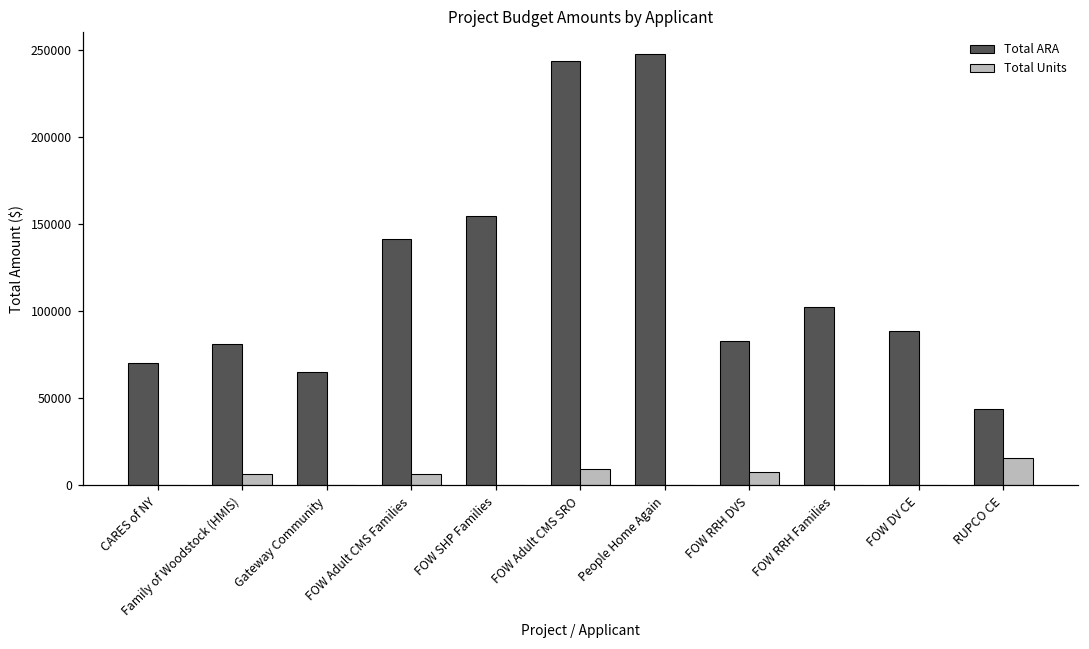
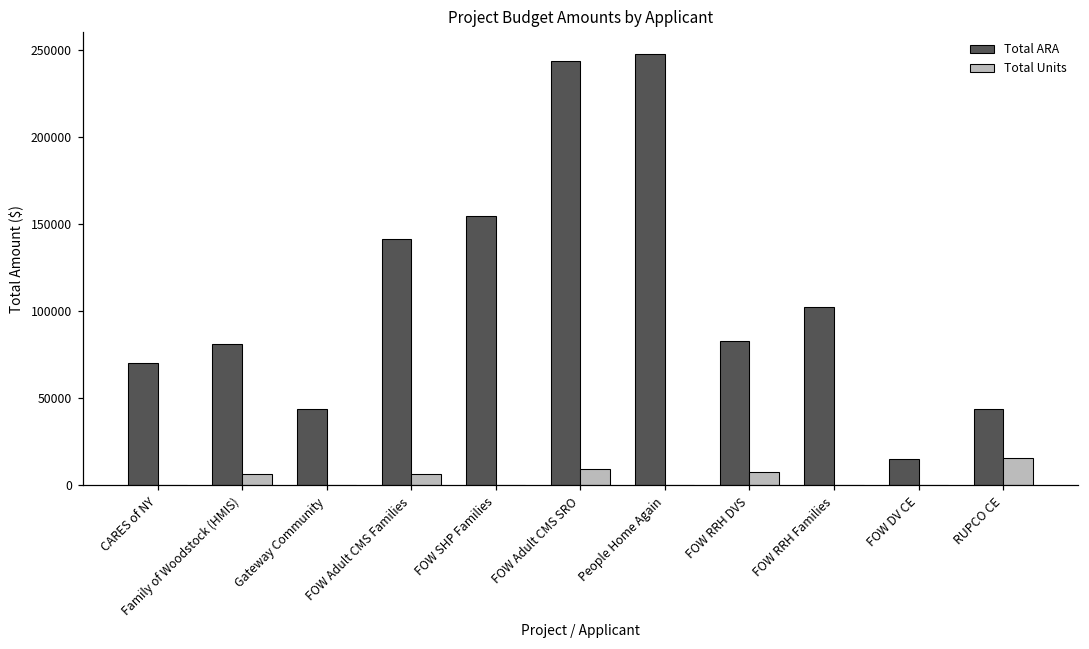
  {
    "Total ARA": {
      "CARES of NY": 70000,
      "Family of Woodstock (HMIS)": 81000,
-     "Gateway Community": 65000,
+     "Gateway Community": 44000,
      "FOW Adult CMS Families": 141000,
      "FOW SHP Families": 155000,
      "FOW Adult CMS SRO": 243000,
      "People Home Again": 248000,
      "FOW RRH DVS": 83000,
      "FOW RRH Families": 102000,
-     "FOW DV CE": 89000,
+     "FOW DV CE": 15000,
      "RUPCO CE": 44000
    },
    "Total Units": {
      "CARES of NY": 0,
      "Family of Woodstock (HMIS)": 6000,
      "Gateway Community": 0,
      "FOW Adult CMS Families": 6000,
      "FOW SHP Families": 0,
      "FOW Adult CMS SRO": 9000,
      "People Home Again": 0,
      "FOW RRH DVS": 8000,
      "FOW DV CE": 0,
      "RUPCO CE": 16000
    }
  }
